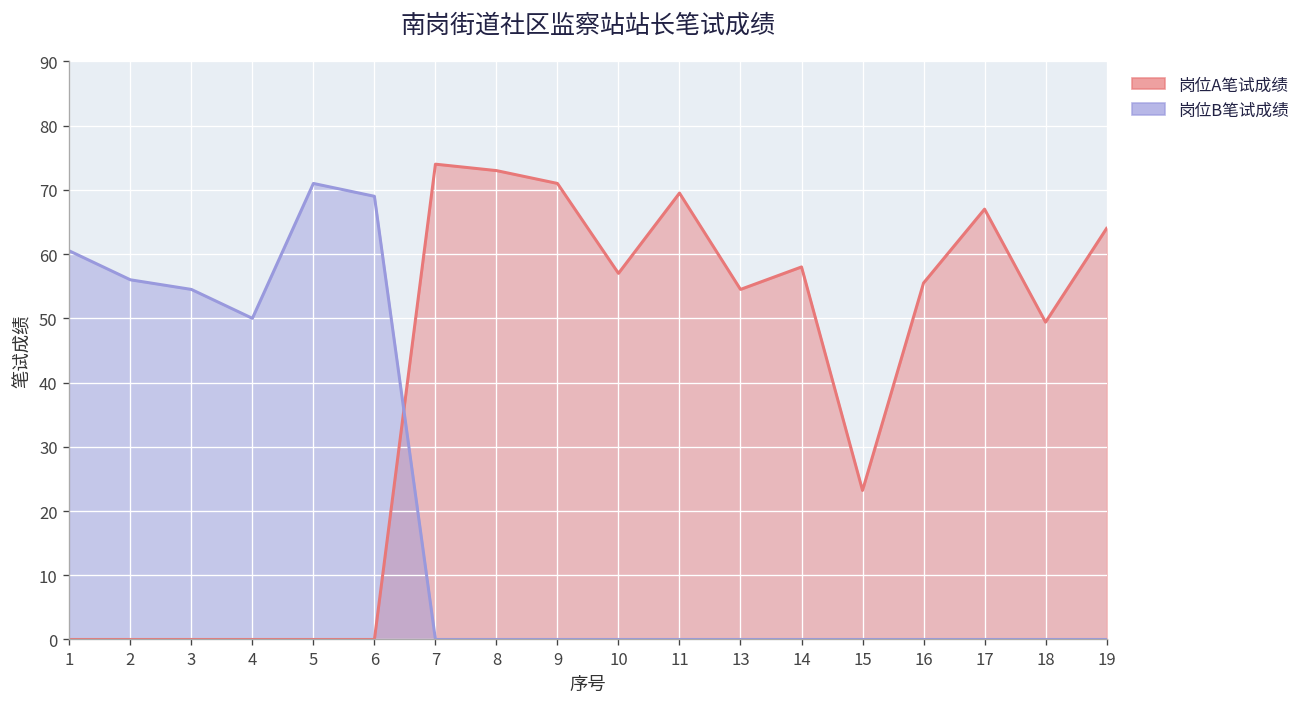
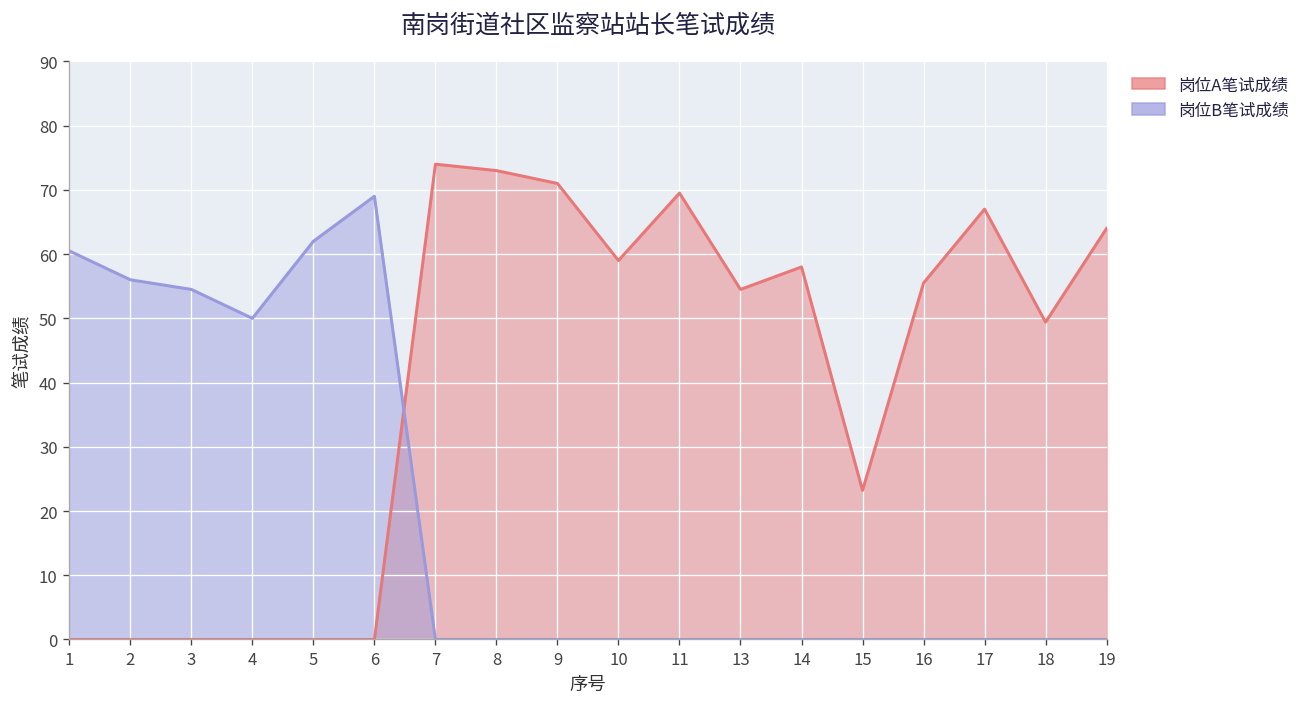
  {
    "岗位A笔试成绩": {
      "1": 0,
      "2": 0,
      "3": 0,
      "4": 0,
      "5": 0,
      "6": 0,
      "7": 74,
      "8": 73,
      "9": 71,
-     "10": 57,
+     "10": 59,
      "11": 70,
      "13": 55,
      "14": 58,
      "15": 23,
      "16": 56,
      "17": 67,
      "18": 49,
      "19": 64
    },
    "岗位B笔试成绩": {
      "1": 61,
      "2": 56,
      "3": 55,
      "4": 50,
-     "5": 71,
+     "5": 62,
      "6": 69,
      "7": 0,
      "8": 0,
      "9": 0,
      "10": 0,
      "11": 0,
      "13": 0,
      "14": 0,
      "15": 0,
      "16": 0,
      "17": 0,
      "18": 0,
      "19": 0
    }
  }
